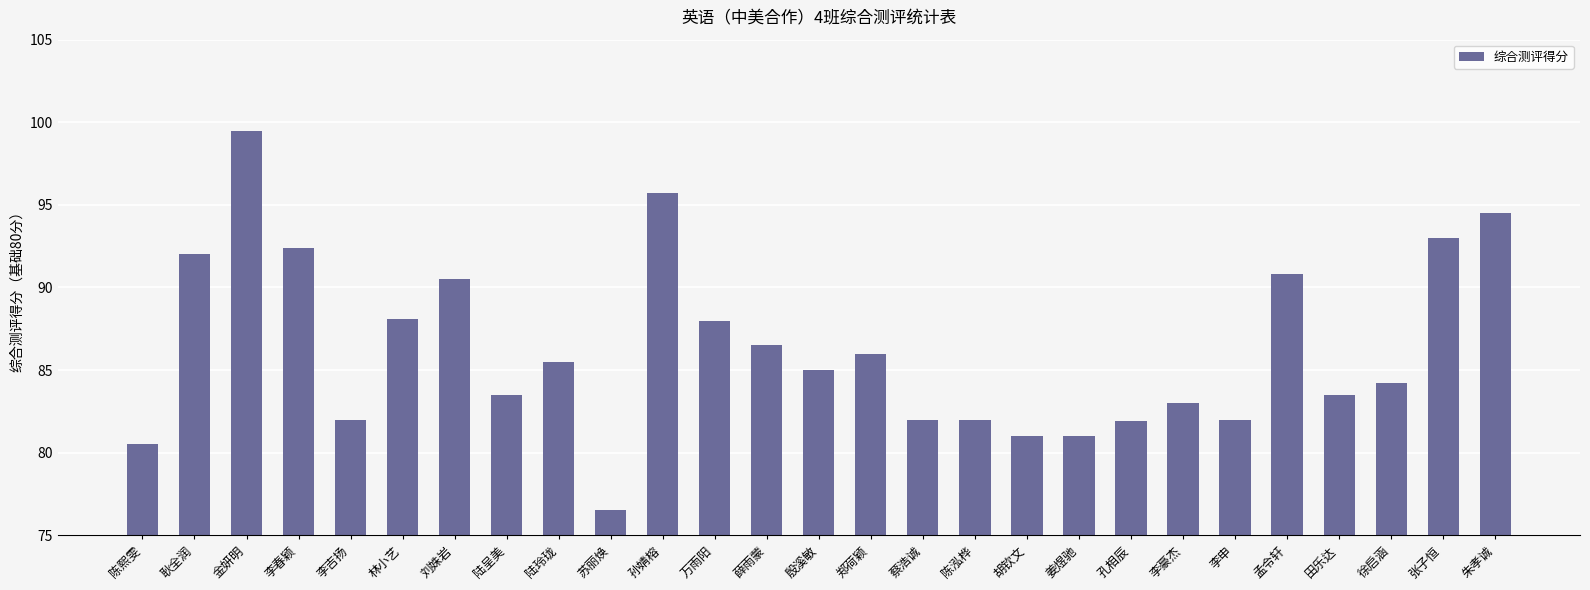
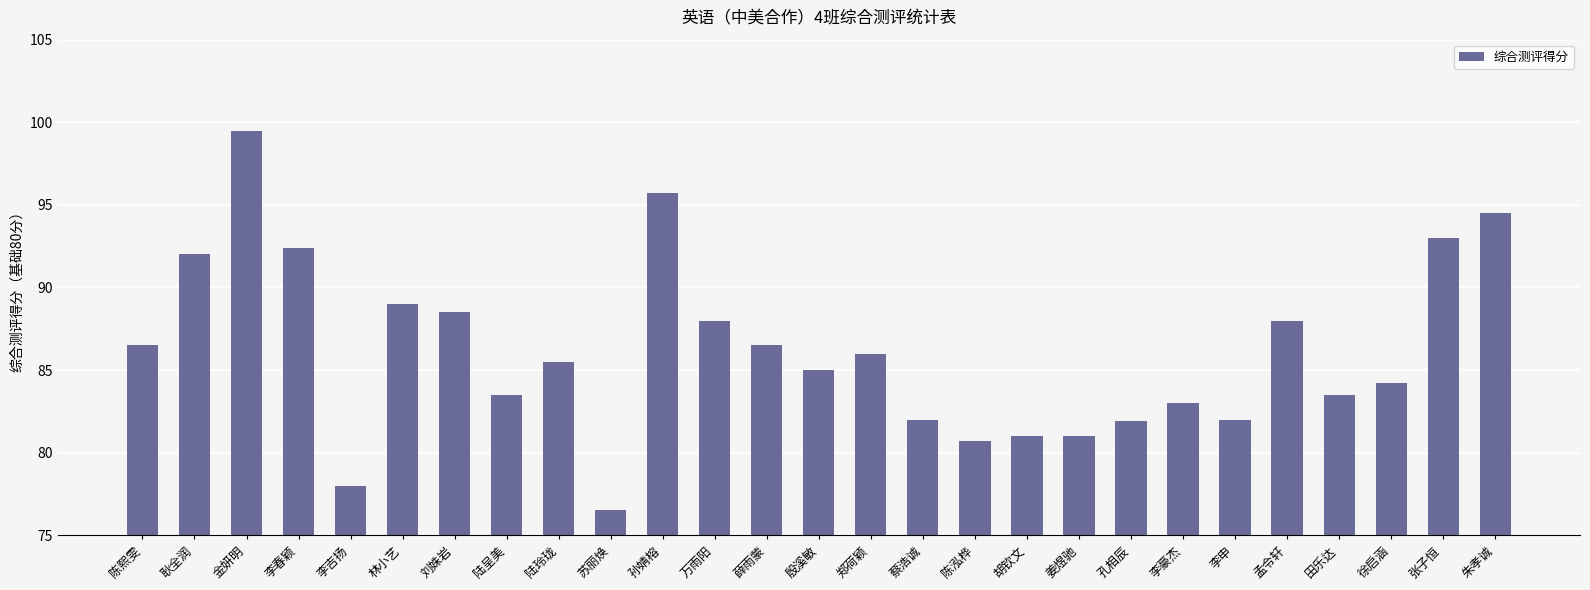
  {
-   "陈熙雯": 80.5,
+   "陈熙雯": 86.5,
    "耿全润": 92.0,
    "金妍明": 99.5,
    "李春颖": 92.4,
-   "李吉扬": 82,
-   "林小艺": 88.1,
-   "刘姝岩": 90.5,
+   "李吉扬": 78,
+   "林小艺": 89.0,
+   "刘姝岩": 88.5,
    "陆呈美": 83.5,
    "陆玲珑": 85.5,
    "苏丽焕": 76.5,
    "孙婧榕": 95.7,
    "万雨阳": 88.0,
    "薛雨蒙": 86.5,
    "殷溪敏": 85.0,
    "郑荷颖": 86.0,
    "蔡浩诚": 82.0,
-   "陈泓桦": 82.0,
+   "陈泓桦": 80.7,
    "胡钦文": 81.0,
    "姜煜驰": 81.0,
    "孔相辰": 81.9,
    "李豪杰": 83.0,
    "李申": 82.0,
-   "孟令轩": 90.8,
+   "孟令轩": 88.0,
    "田乐达": 83.5,
    "徐启涵": 84.2,
    "张子恒": 93.0,
    "朱孝诚": 94.5
  }
